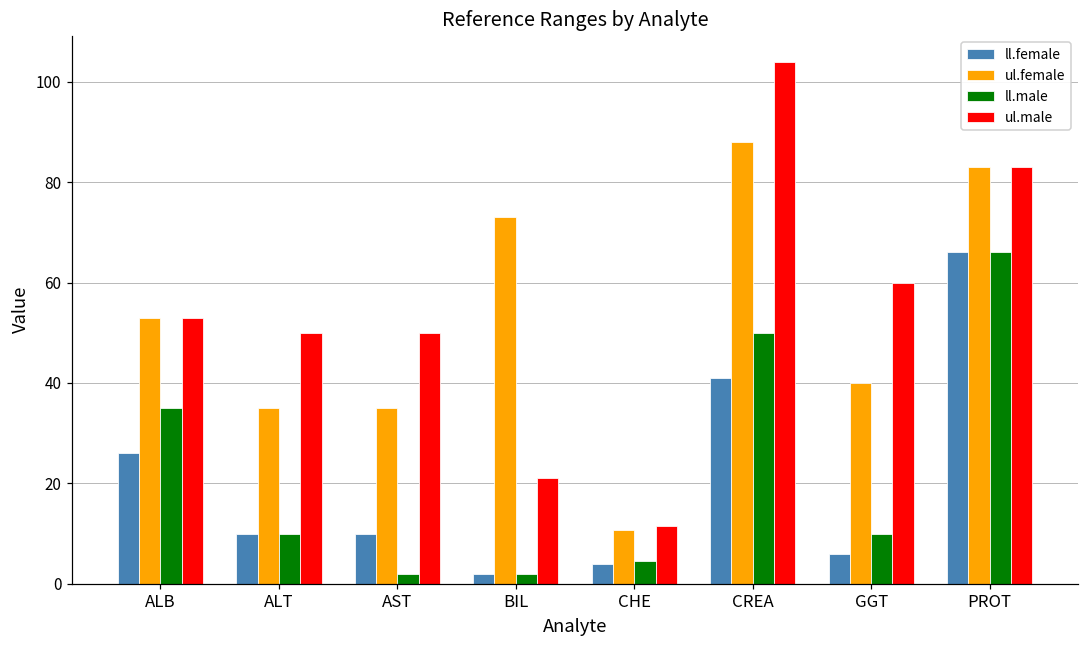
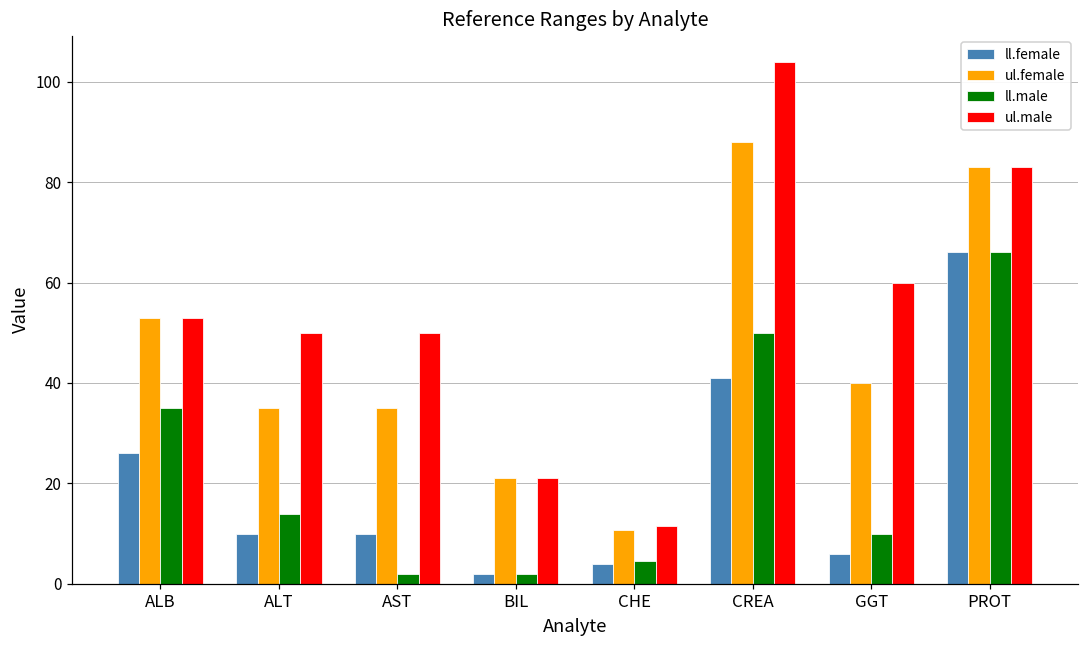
  {
    "ll.female": {
      "ALB": 26,
      "ALT": 10,
      "AST": 10,
      "BIL": 2,
      "CHE": 4,
      "CREA": 41,
      "GGT": 6,
      "PROT": 66
    },
    "ul.female": {
      "ALB": 53,
      "ALT": 35,
      "AST": 35,
-     "BIL": 73,
+     "BIL": 21,
      "CHE": 11,
      "CREA": 88,
      "GGT": 40,
      "PROT": 83
    },
    "ll.male": {
      "ALB": 35,
-     "ALT": 10,
+     "ALT": 14,
      "AST": 2,
      "BIL": 2,
      "CHE": 5,
      "CREA": 50,
      "GGT": 10,
      "PROT": 66
    },
    "ul.male": {
      "ALB": 53,
      "ALT": 50,
      "AST": 50,
      "BIL": 21,
      "CHE": 12,
      "CREA": 104,
      "GGT": 60,
      "PROT": 83
    }
  }
